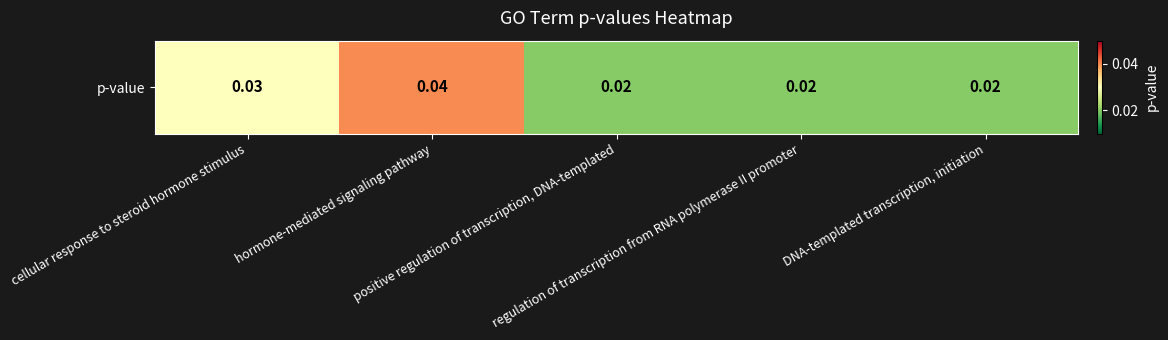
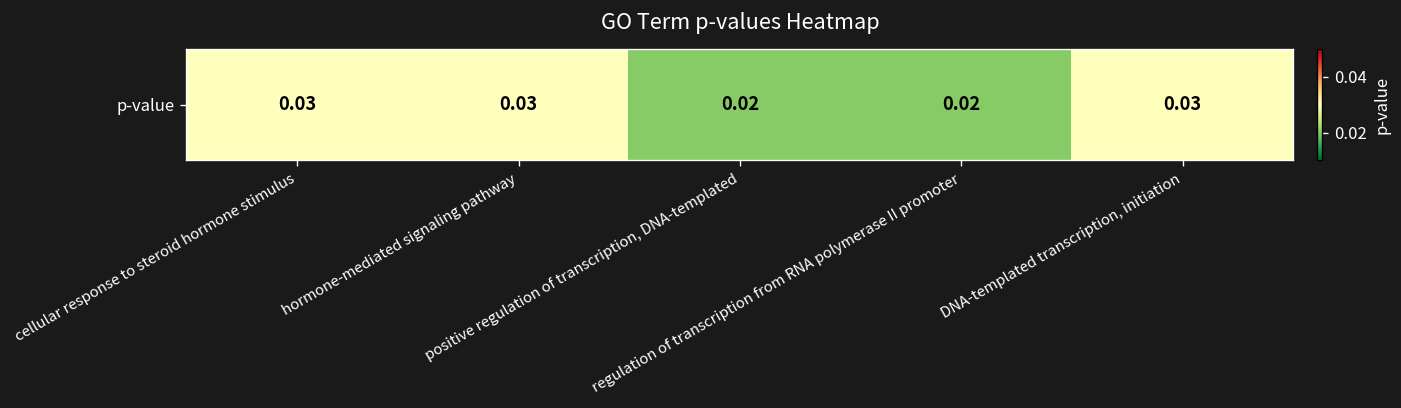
  {
    "p-value": {
      "cellular response to steroid hormone stimulus": 0.03,
-     "hormone-mediated signaling pathway": 0.04,
+     "hormone-mediated signaling pathway": 0.03,
      "positive regulation of transcription, DNA-templated": 0.02,
      "regulation of transcription from RNA polymerase II promoter": 0.02,
-     "DNA-templated transcription, initiation": 0.02
+     "DNA-templated transcription, initiation": 0.03
    }
  }
